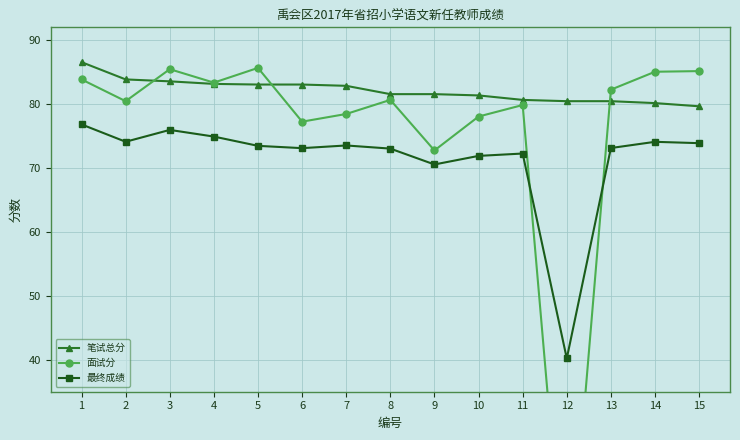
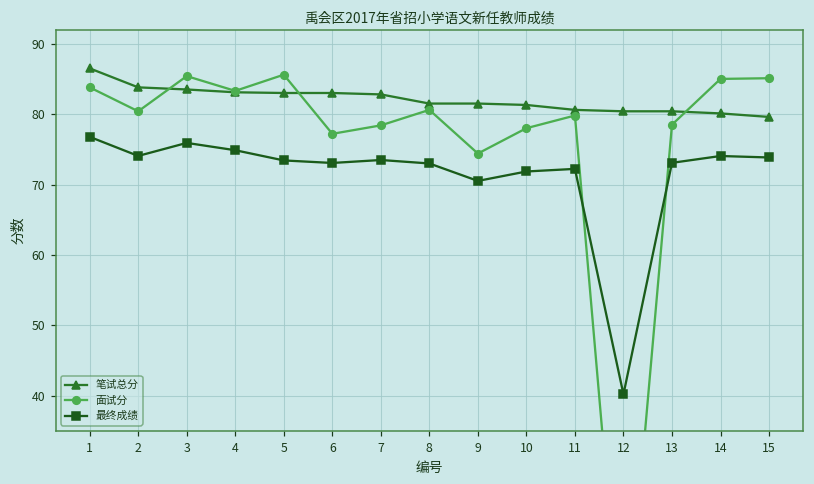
  {
    "面试分": {
      "1": 84,
      "2": 80,
      "3": 85,
      "5": 86,
      "6": 77,
      "7": 78,
      "8": 81,
-     "9": 73,
+     "9": 74,
      "10": 78,
      "11": 80,
-     "13": 82,
+     "13": 79,
      "14": 85,
      "15": 85
    }
  }
